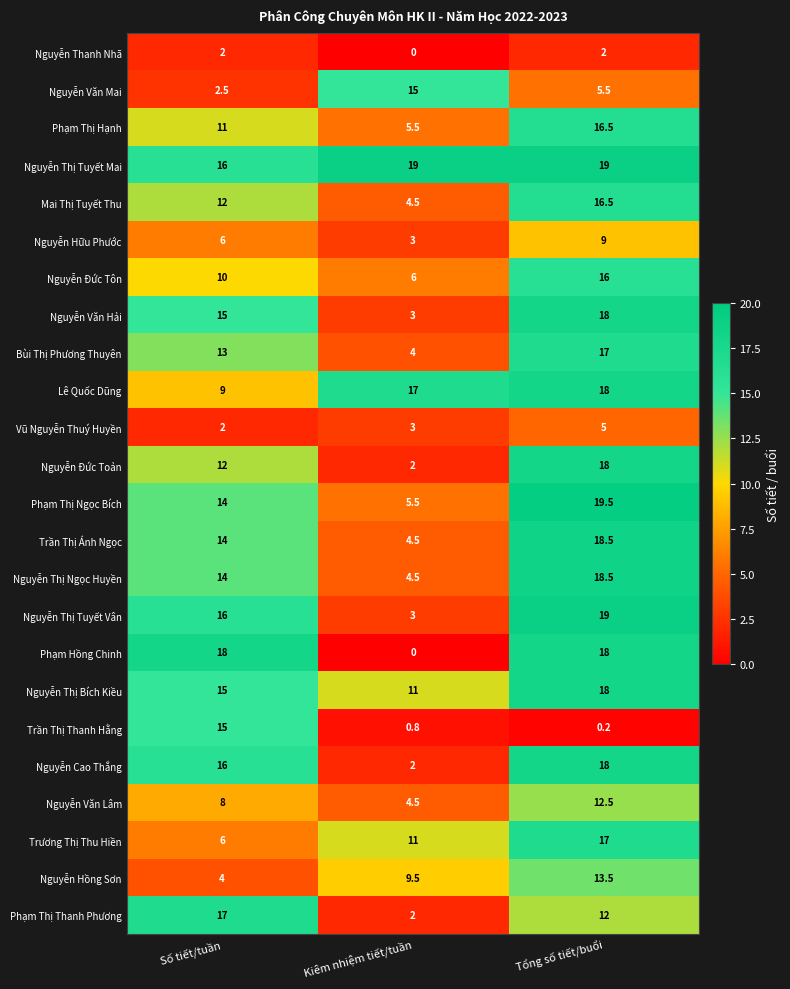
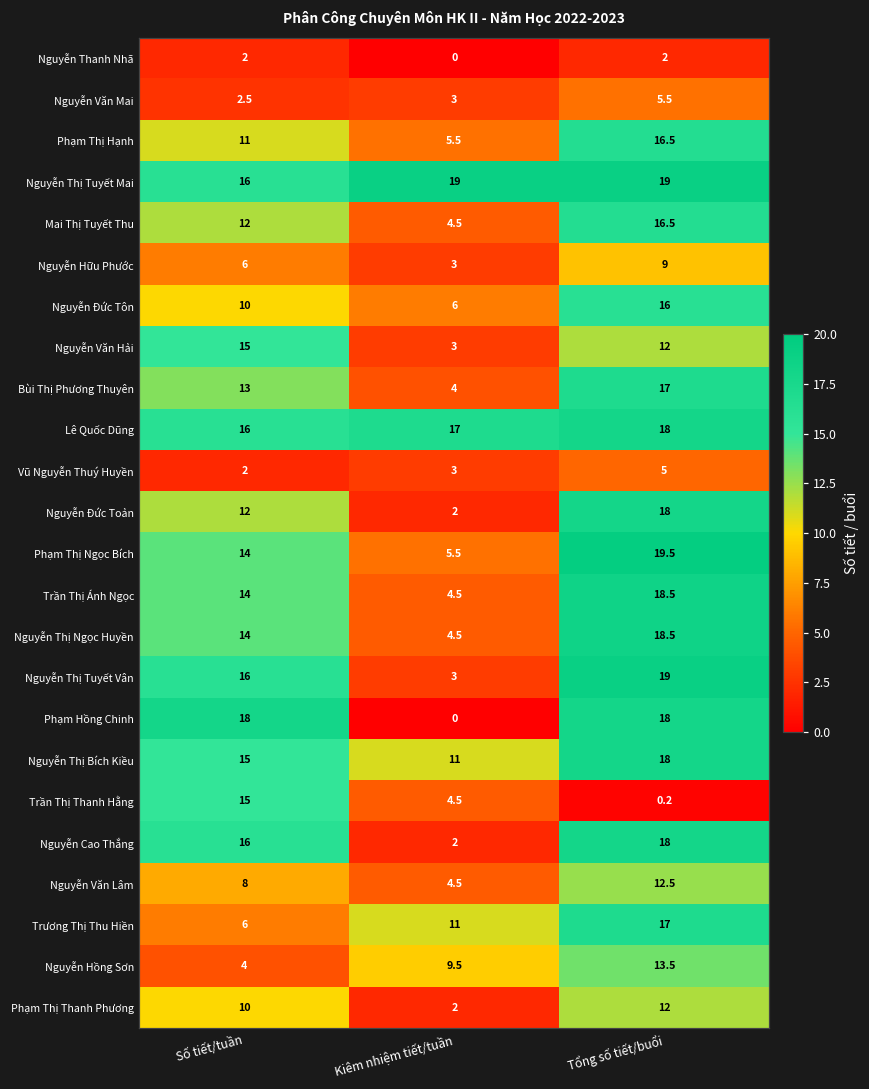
  {
    "Nguyễn Thanh Nhã": {
      "Số tiết/tuần": 2,
      "Kiêm nhiệm tiết/tuần": 0,
      "Tổng số tiết/buổi": 2
    },
    "Nguyễn Văn Mai": {
      "Số tiết/tuần": 2.5,
-     "Kiêm nhiệm tiết/tuần": 15,
+     "Kiêm nhiệm tiết/tuần": 3,
      "Tổng số tiết/buổi": 5.5
    },
    "Phạm Thị Hạnh": {
      "Số tiết/tuần": 11,
      "Kiêm nhiệm tiết/tuần": 5.5,
      "Tổng số tiết/buổi": 16.5
    },
    "Nguyễn Thị Tuyết Mai": {
      "Số tiết/tuần": 16,
      "Kiêm nhiệm tiết/tuần": 19,
      "Tổng số tiết/buổi": 19
    },
    "Mai Thị Tuyết Thu": {
      "Số tiết/tuần": 12,
      "Kiêm nhiệm tiết/tuần": 4.5,
      "Tổng số tiết/buổi": 16.5
    },
    "Nguyễn Hữu Phước": {
      "Số tiết/tuần": 6,
      "Kiêm nhiệm tiết/tuần": 3,
      "Tổng số tiết/buổi": 9
    },
    "Nguyễn Đức Tôn": {
      "Số tiết/tuần": 10,
      "Kiêm nhiệm tiết/tuần": 6,
      "Tổng số tiết/buổi": 16
    },
    "Nguyễn Văn Hải": {
      "Số tiết/tuần": 15,
      "Kiêm nhiệm tiết/tuần": 3,
-     "Tổng số tiết/buổi": 18
+     "Tổng số tiết/buổi": 12
    },
    "Bùi Thị Phương Thuyên": {
      "Số tiết/tuần": 13,
      "Kiêm nhiệm tiết/tuần": 4,
      "Tổng số tiết/buổi": 17
    },
    "Lê Quốc Dũng": {
-     "Số tiết/tuần": 9,
+     "Số tiết/tuần": 16,
      "Kiêm nhiệm tiết/tuần": 17,
      "Tổng số tiết/buổi": 18
    },
    "Vũ Nguyễn Thuý Huyền": {
      "Số tiết/tuần": 2,
      "Kiêm nhiệm tiết/tuần": 3,
      "Tổng số tiết/buổi": 5
    },
    "Nguyễn Đức Toản": {
      "Số tiết/tuần": 12,
      "Kiêm nhiệm tiết/tuần": 2,
      "Tổng số tiết/buổi": 18
    },
    "Phạm Thị Ngọc Bích": {
      "Số tiết/tuần": 14,
      "Kiêm nhiệm tiết/tuần": 5.5,
      "Tổng số tiết/buổi": 19.5
    },
    "Trần Thị Ánh Ngọc": {
      "Số tiết/tuần": 14,
      "Kiêm nhiệm tiết/tuần": 4.5,
      "Tổng số tiết/buổi": 18.5
    },
    "Nguyễn Thị Ngọc Huyền": {
      "Số tiết/tuần": 14,
      "Kiêm nhiệm tiết/tuần": 4.5,
      "Tổng số tiết/buổi": 18.5
    },
    "Nguyễn Thị Tuyết Vân": {
      "Số tiết/tuần": 16,
      "Kiêm nhiệm tiết/tuần": 3,
      "Tổng số tiết/buổi": 19
    },
    "Phạm Hồng Chinh": {
      "Số tiết/tuần": 18,
      "Kiêm nhiệm tiết/tuần": 0,
      "Tổng số tiết/buổi": 18
    },
    "Nguyễn Thị Bích Kiều": {
      "Số tiết/tuần": 15,
      "Kiêm nhiệm tiết/tuần": 11,
      "Tổng số tiết/buổi": 18
    },
    "Trần Thị Thanh Hằng": {
      "Số tiết/tuần": 15,
-     "Kiêm nhiệm tiết/tuần": 0.8,
+     "Kiêm nhiệm tiết/tuần": 4.5,
      "Tổng số tiết/buổi": 0.2
    },
    "Nguyễn Cao Thắng": {
      "Số tiết/tuần": 16,
      "Kiêm nhiệm tiết/tuần": 2,
      "Tổng số tiết/buổi": 18
    },
    "Nguyễn Văn Lâm": {
      "Số tiết/tuần": 8,
      "Kiêm nhiệm tiết/tuần": 4.5,
      "Tổng số tiết/buổi": 12.5
    },
    "Trương Thị Thu Hiền": {
      "Số tiết/tuần": 6,
      "Kiêm nhiệm tiết/tuần": 11,
      "Tổng số tiết/buổi": 17
    },
    "Nguyễn Hồng Sơn": {
      "Số tiết/tuần": 4,
      "Kiêm nhiệm tiết/tuần": 9.5,
      "Tổng số tiết/buổi": 13.5
    },
    "Phạm Thị Thanh Phương": {
-     "Số tiết/tuần": 17,
+     "Số tiết/tuần": 10,
      "Kiêm nhiệm tiết/tuần": 2,
      "Tổng số tiết/buổi": 12
    }
  }
